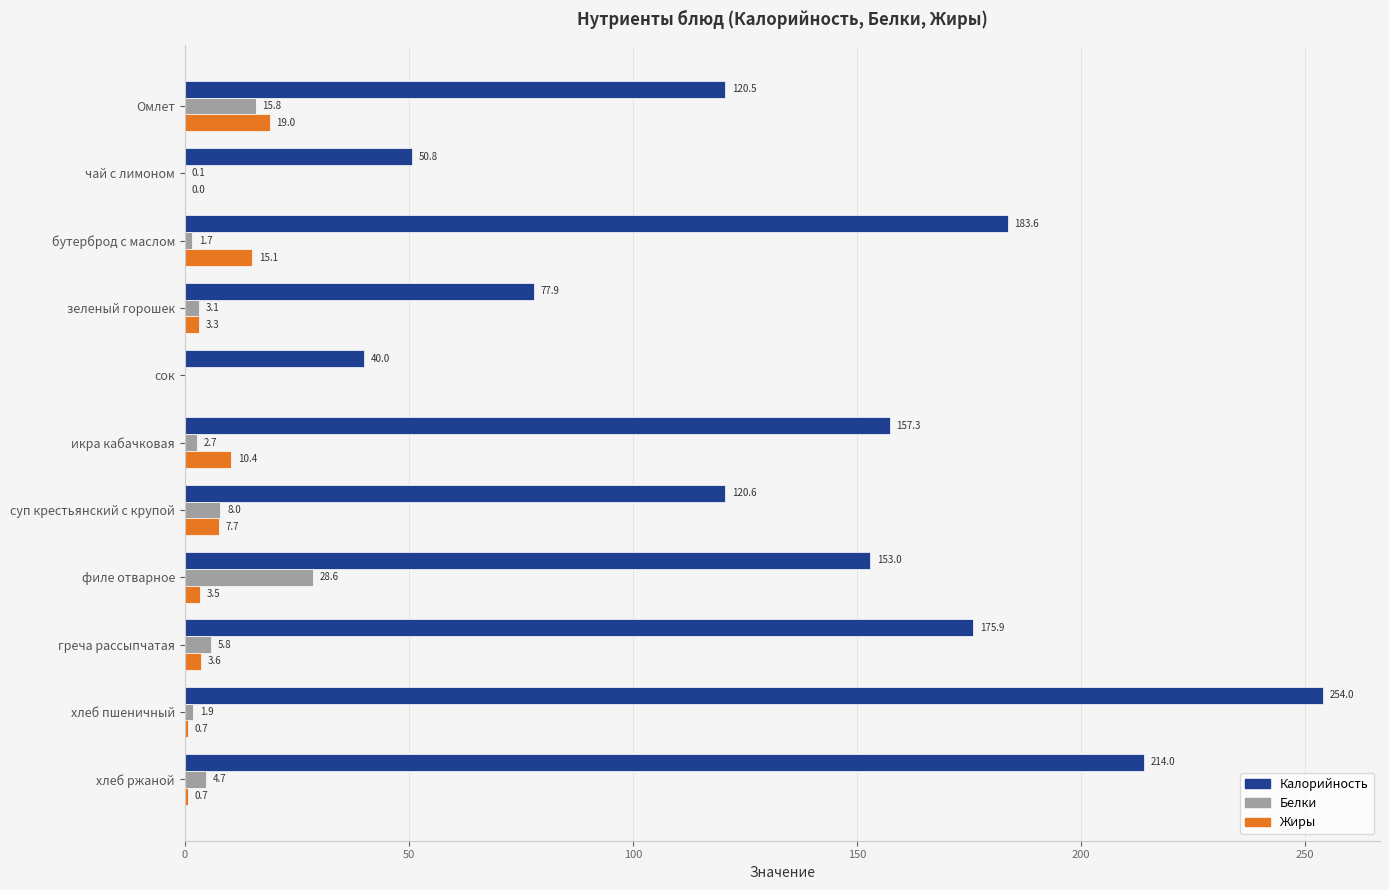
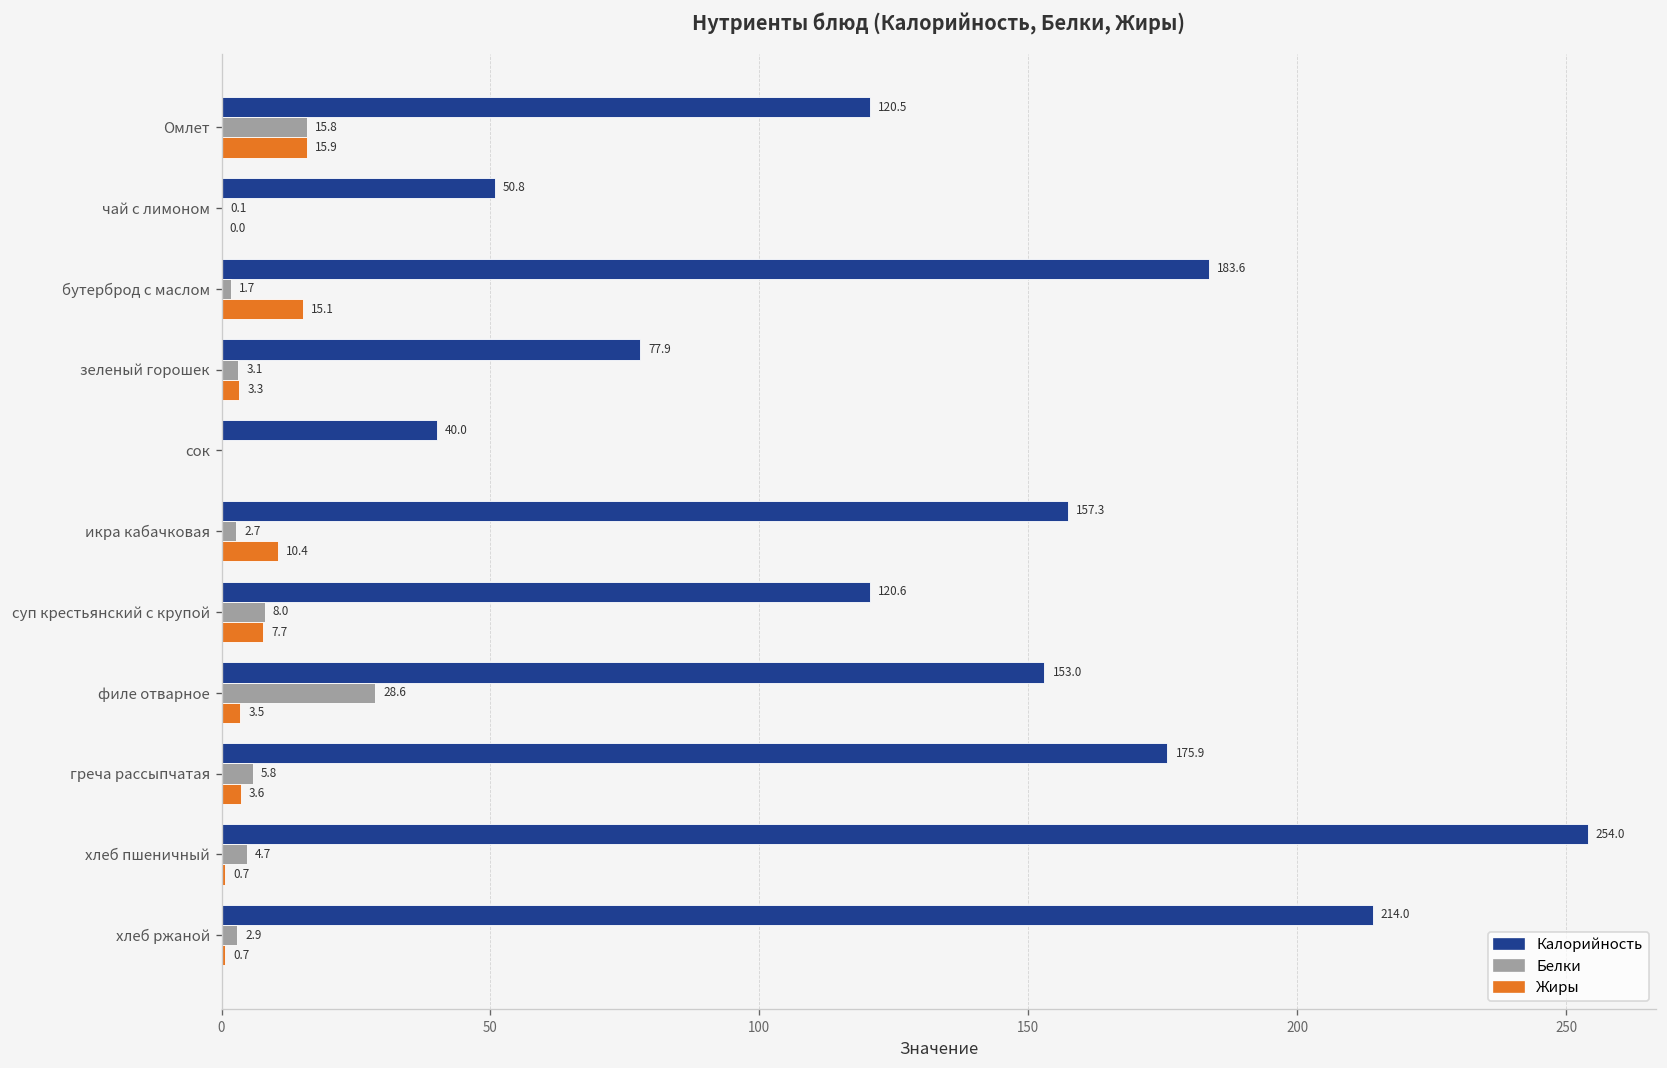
  {
    "Калорийность": {
      "Омлет": 120.5,
      "чай с лимоном": 50.8,
      "бутерброд с маслом": 183.6,
      "зеленый горошек": 77.9,
      "сок": 40.0,
      "икра кабачковая": 157.3,
      "суп крестьянский с крупой": 120.6,
      "филе отварное": 153.0,
      "греча рассыпчатая": 175.9,
      "хлеб пшеничный": 254.0,
      "хлеб ржаной": 214.0
    },
    "Белки": {
      "Омлет": 15.8,
      "чай с лимоном": 0.1,
      "бутерброд с маслом": 1.7,
      "зеленый горошек": 3.1,
      "икра кабачковая": 2.7,
      "суп крестьянский с крупой": 8.0,
      "филе отварное": 28.6,
      "греча рассыпчатая": 5.8,
-     "хлеб пшеничный": 1.9,
-     "хлеб ржаной": 4.7
+     "хлеб пшеничный": 4.7,
+     "хлеб ржаной": 2.9
    },
    "Жиры": {
-     "Омлет": 19.0,
+     "Омлет": 15.9,
      "чай с лимоном": 0.0,
      "бутерброд с маслом": 15.1,
      "зеленый горошек": 3.3,
      "икра кабачковая": 10.4,
      "суп крестьянский с крупой": 7.7,
      "филе отварное": 3.5,
      "греча рассыпчатая": 3.6,
      "хлеб пшеничный": 0.7,
      "хлеб ржаной": 0.7
    }
  }
